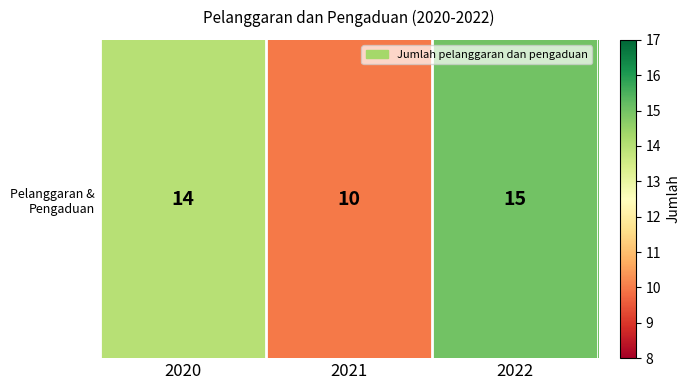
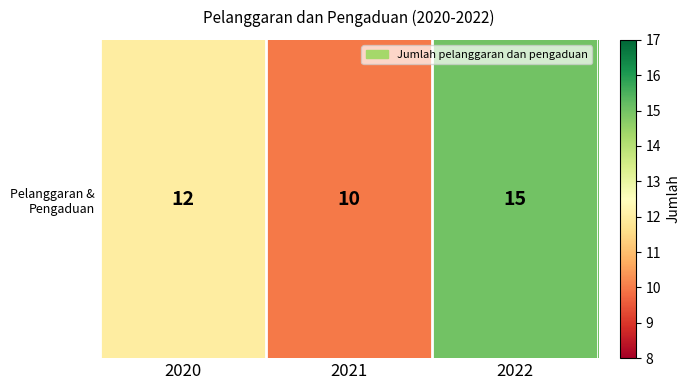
  {
    "Pelanggaran & Pengaduan": {
-     "2020": 14,
+     "2020": 12,
      "2021": 10,
      "2022": 15
    }
  }
